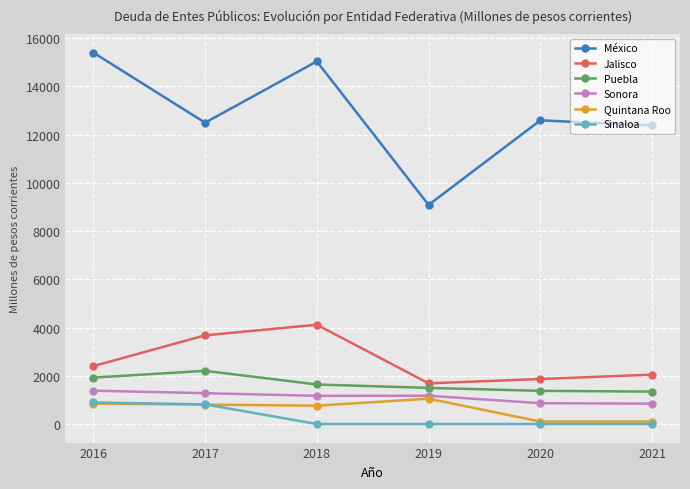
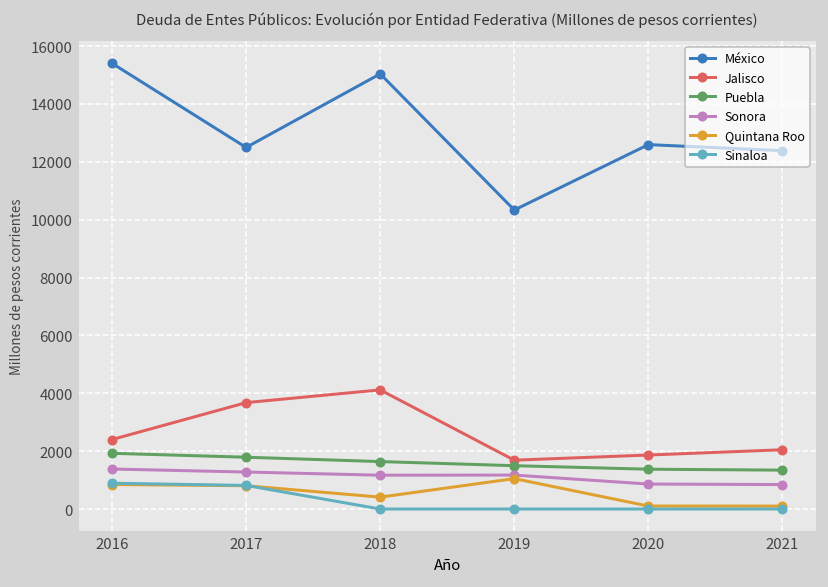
  {
    "México": {
      "2016": 15400,
      "2017": 12500,
      "2018": 15000,
-     "2019": 9100,
+     "2019": 10300,
      "2020": 12600
    },
    "Jalisco": {
      "2016": 2400,
      "2017": 3700,
      "2018": 4100,
      "2019": 1700,
      "2020": 1900,
      "2021": 2000
    },
    "Puebla": {
      "2016": 1900,
-     "2017": 2200,
+     "2017": 1800,
      "2018": 1600,
      "2019": 1500,
      "2020": 1400,
      "2021": 1300
    },
    "Sonora": {
      "2016": 1400,
      "2017": 1300,
      "2018": 1200,
      "2019": 1200,
      "2020": 900,
      "2021": 800
    },
    "Quintana Roo": {
-     "2018": 800,
+     "2018": 400,
      "2019": 1100
    },
    "Sinaloa": {
      "2018": 0,
      "2019": 0
    }
  }
